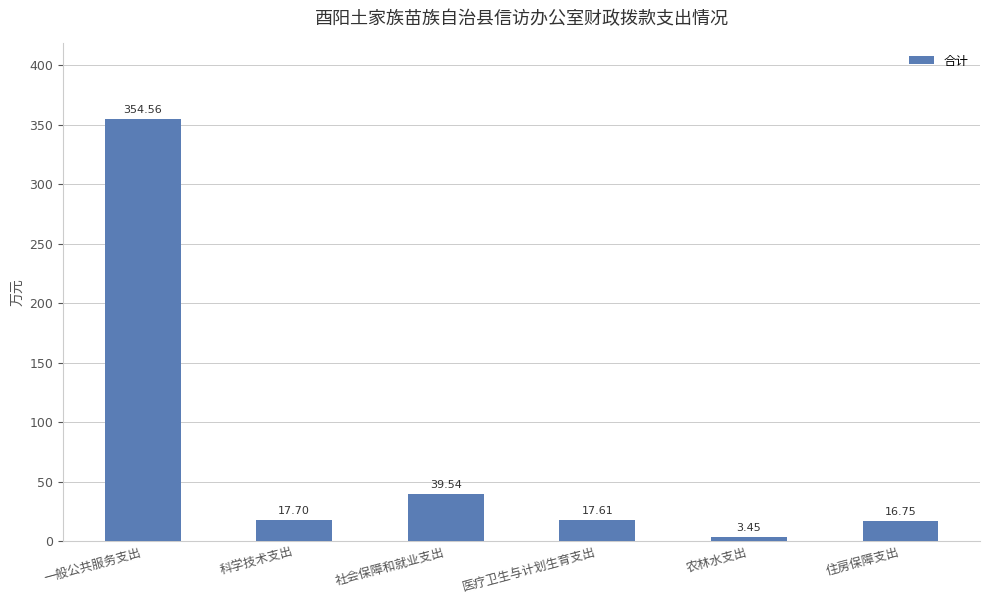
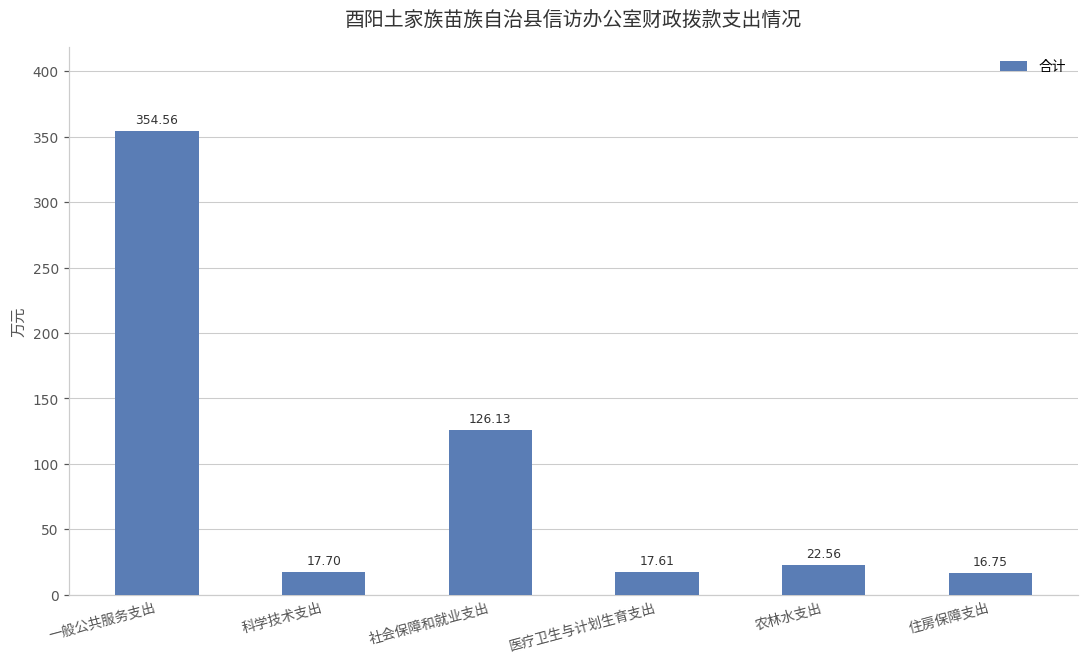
  {
    "一般公共服务支出": 354.56,
    "科学技术支出": 17.70,
-   "社会保障和就业支出": 39.54,
+   "社会保障和就业支出": 126.13,
    "医疗卫生与计划生育支出": 17.61,
-   "农林水支出": 3.45,
+   "农林水支出": 22.56,
    "住房保障支出": 16.75
  }
